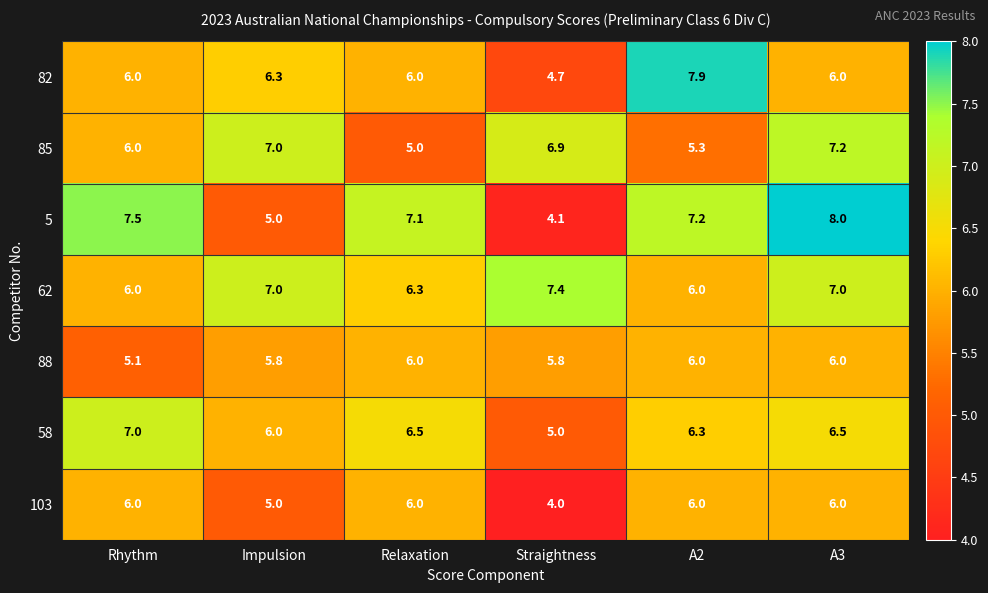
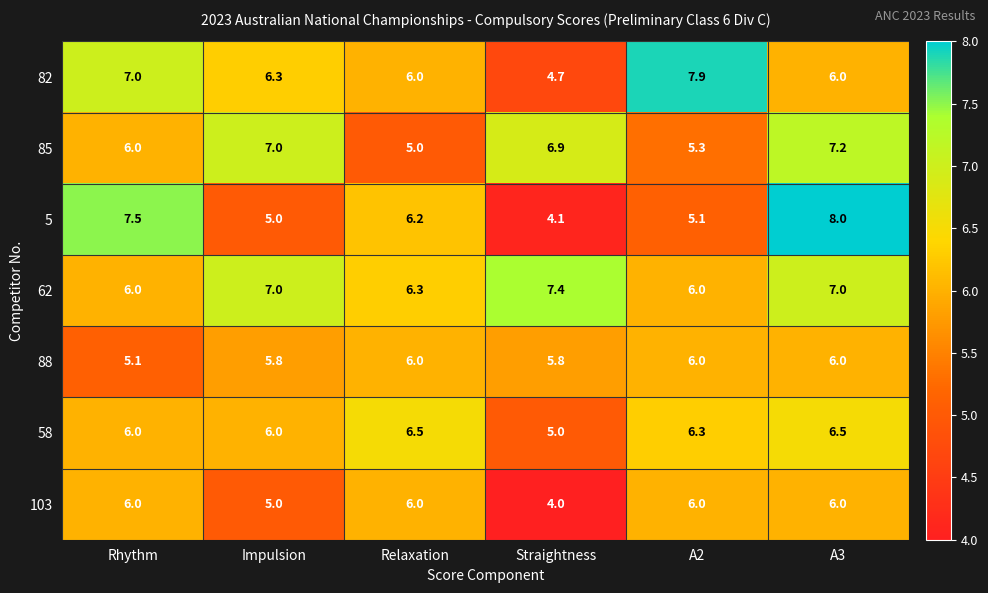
  {
    "82": {
-     "Rhythm": 6.0,
+     "Rhythm": 7.0,
      "Impulsion": 6.3,
      "Relaxation": 6.0,
      "Straightness": 4.7,
      "A2": 7.9,
      "A3": 6.0
    },
    "85": {
      "Rhythm": 6.0,
      "Impulsion": 7.0,
      "Relaxation": 5.0,
      "Straightness": 6.9,
      "A2": 5.3,
      "A3": 7.2
    },
    "5": {
      "Rhythm": 7.5,
      "Impulsion": 5.0,
-     "Relaxation": 7.1,
+     "Relaxation": 6.2,
      "Straightness": 4.1,
-     "A2": 7.2,
+     "A2": 5.1,
      "A3": 8.0
    },
    "62": {
      "Rhythm": 6.0,
      "Impulsion": 7.0,
      "Relaxation": 6.3,
      "Straightness": 7.4,
      "A2": 6.0,
      "A3": 7.0
    },
    "88": {
      "Rhythm": 5.1,
      "Impulsion": 5.8,
      "Relaxation": 6.0,
      "Straightness": 5.8,
      "A2": 6.0,
      "A3": 6.0
    },
    "58": {
-     "Rhythm": 7.0,
+     "Rhythm": 6.0,
      "Impulsion": 6.0,
      "Relaxation": 6.5,
      "Straightness": 5.0,
      "A2": 6.3,
      "A3": 6.5
    },
    "103": {
      "Rhythm": 6.0,
      "Impulsion": 5.0,
      "Relaxation": 6.0,
      "Straightness": 4.0,
      "A2": 6.0,
      "A3": 6.0
    }
  }
